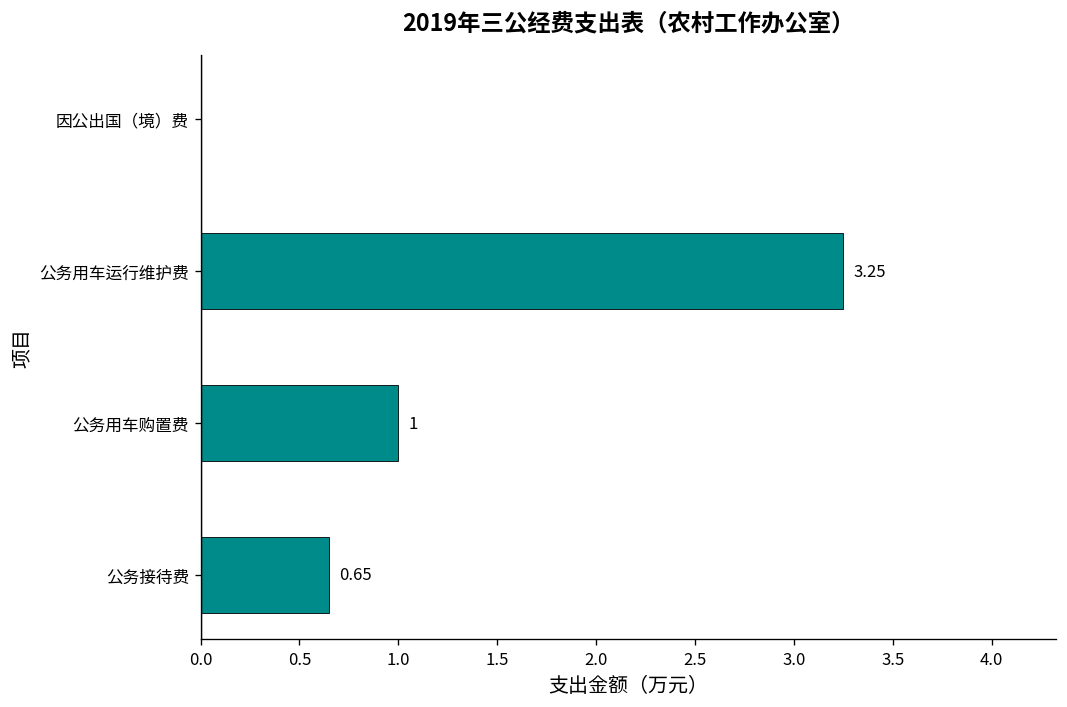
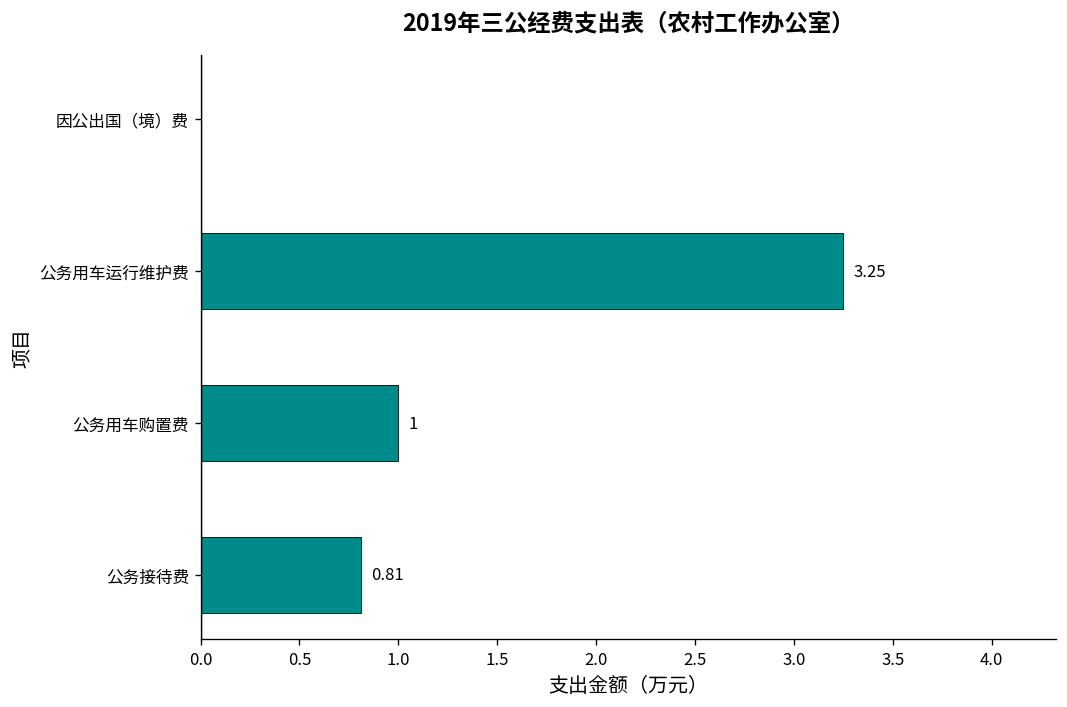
  {
    "公务用车运行维护费": 3.25,
    "公务用车购置费": 1,
-   "公务接待费": 0.65
+   "公务接待费": 0.81
  }
